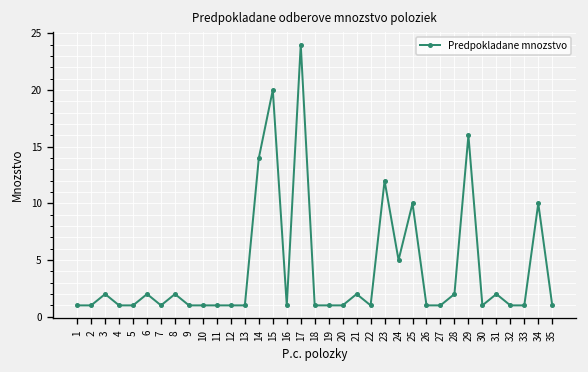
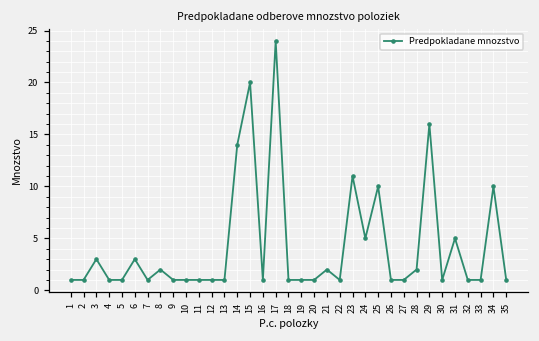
  {
    "1": 1,
    "2": 1,
-   "3": 2,
+   "3": 3,
    "4": 1,
    "5": 1,
-   "6": 2,
+   "6": 3,
    "7": 1,
    "8": 2,
    "9": 1,
    "10": 1,
    "11": 1,
    "12": 1,
    "13": 1,
    "14": 14,
    "15": 20,
    "16": 1,
    "17": 24,
    "18": 1,
    "19": 1,
    "20": 1,
    "21": 2,
    "22": 1,
-   "23": 12,
+   "23": 11,
    "24": 5,
    "25": 10,
    "26": 1,
    "27": 1,
    "28": 2,
    "29": 16,
    "30": 1,
-   "31": 2,
+   "31": 5,
    "32": 1,
    "33": 1,
    "34": 10,
    "35": 1
  }
